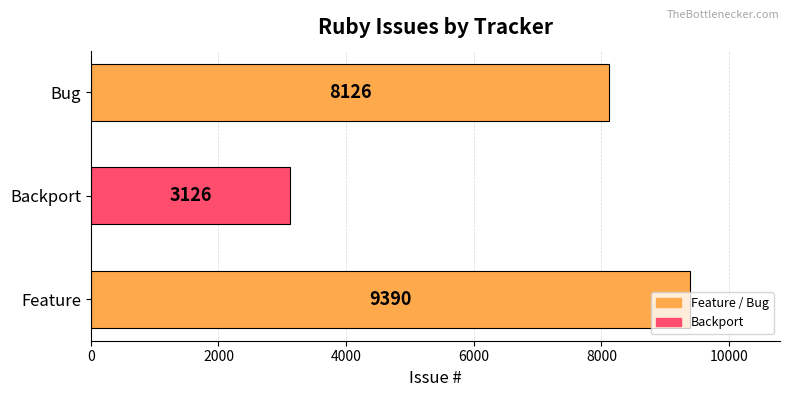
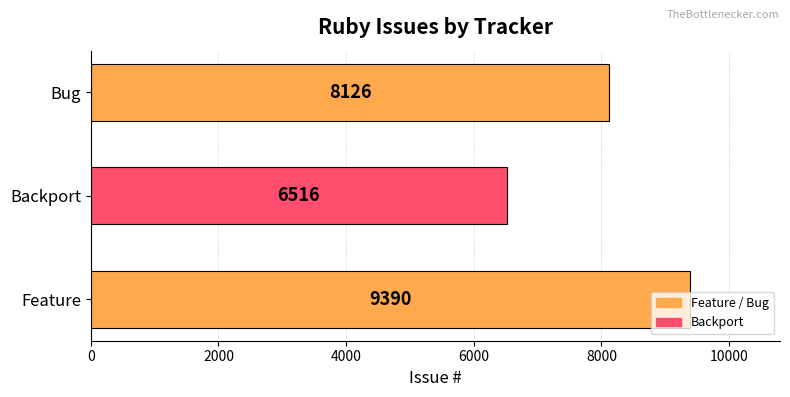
  {
    "Bug": 8126,
-   "Backport": 3126
+   "Backport": 6516
  }
